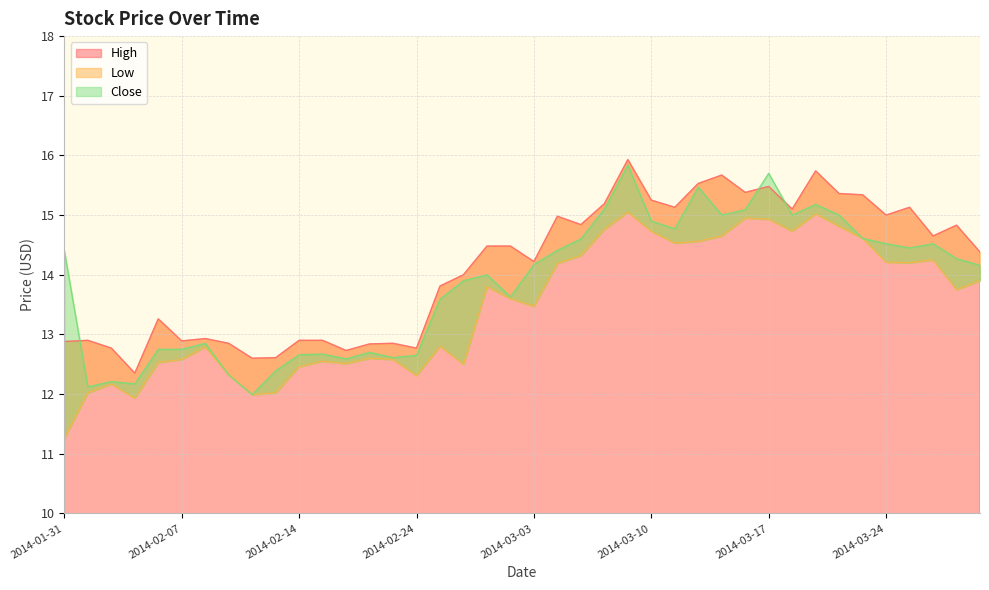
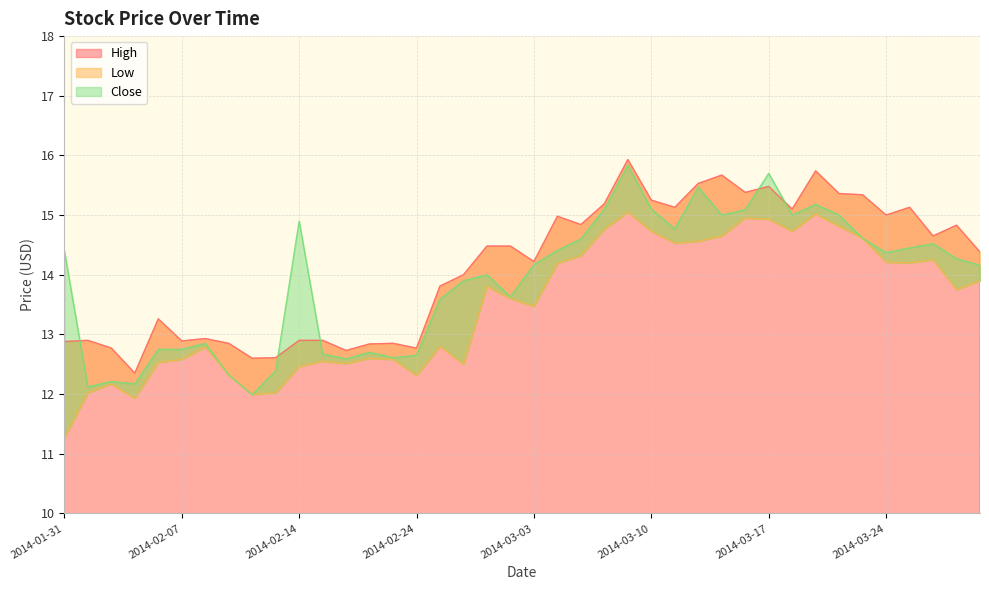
  {
    "Close": {
      "2014-01-31": 14.4,
      "2014-02-07": 12.8,
-     "2014-02-14": 12.7,
+     "2014-02-14": 14.9,
      "2014-02-24": 12.7,
      "2014-03-03": 14.2,
-     "2014-03-10": 14.9,
+     "2014-03-10": 15.1,
      "2014-03-17": 15.7,
-     "2014-03-24": 14.5
+     "2014-03-24": 14.4
    }
  }
